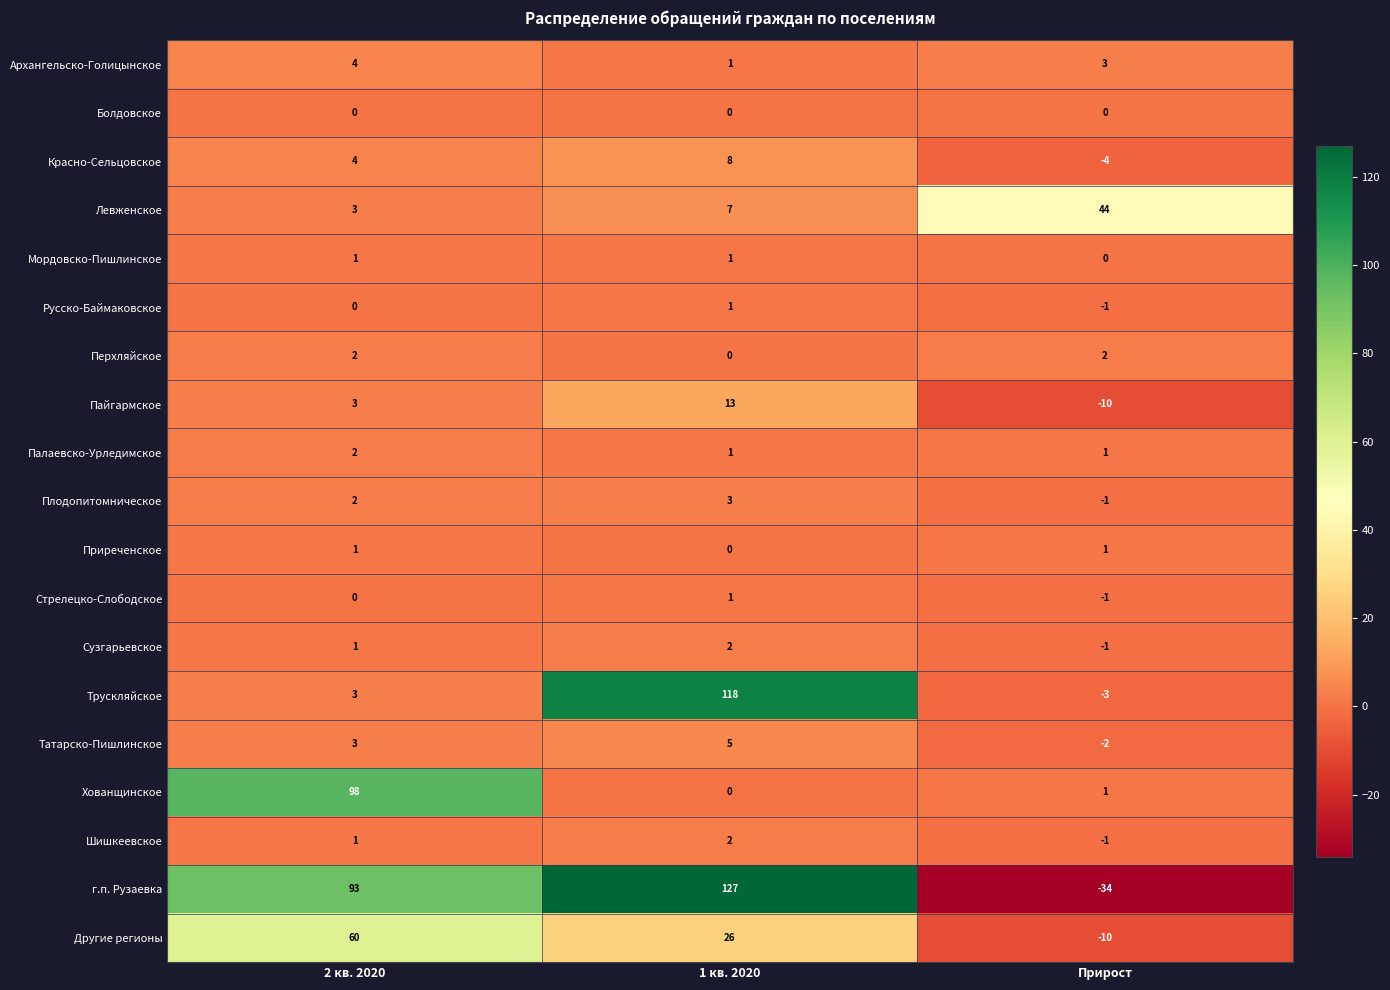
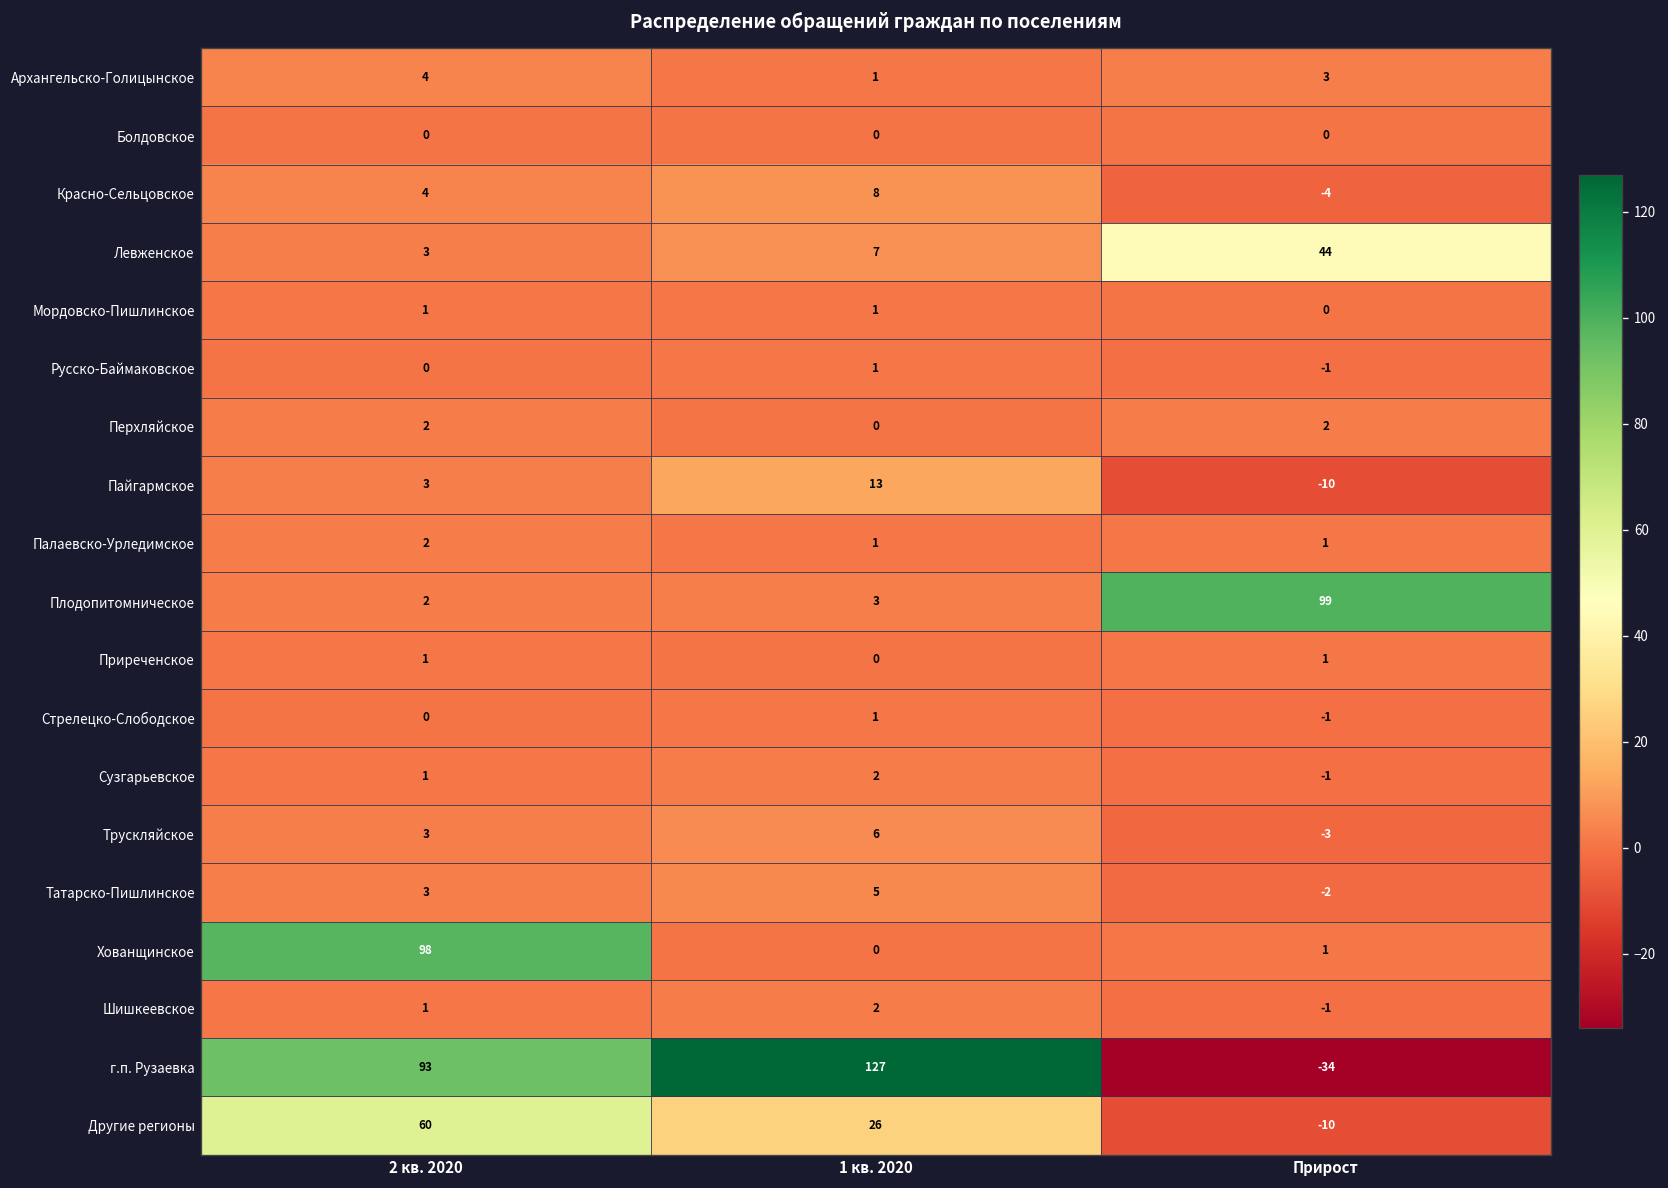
  {
    "Архангельско-Голицынское": {
      "2 кв. 2020": 4,
      "1 кв. 2020": 1,
      "Прирост": 3
    },
    "Болдовское": {
      "2 кв. 2020": 0,
      "1 кв. 2020": 0,
      "Прирост": 0
    },
    "Красно-Сельцовское": {
      "2 кв. 2020": 4,
      "1 кв. 2020": 8,
      "Прирост": -4
    },
    "Левженское": {
      "2 кв. 2020": 3,
      "1 кв. 2020": 7,
      "Прирост": 44
    },
    "Мордовско-Пишлинское": {
      "2 кв. 2020": 1,
      "1 кв. 2020": 1,
      "Прирост": 0
    },
    "Русско-Баймаковское": {
      "2 кв. 2020": 0,
      "1 кв. 2020": 1,
      "Прирост": -1
    },
    "Перхляйское": {
      "2 кв. 2020": 2,
      "1 кв. 2020": 0,
      "Прирост": 2
    },
    "Пайгармское": {
      "2 кв. 2020": 3,
      "1 кв. 2020": 13,
      "Прирост": -10
    },
    "Палаевско-Урледимское": {
      "2 кв. 2020": 2,
      "1 кв. 2020": 1,
      "Прирост": 1
    },
    "Плодопитомническое": {
      "2 кв. 2020": 2,
      "1 кв. 2020": 3,
-     "Прирост": -1
+     "Прирост": 99
    },
    "Приреченское": {
      "2 кв. 2020": 1,
      "1 кв. 2020": 0,
      "Прирост": 1
    },
    "Стрелецко-Слободское": {
      "2 кв. 2020": 0,
      "1 кв. 2020": 1,
      "Прирост": -1
    },
    "Сузгарьевское": {
      "2 кв. 2020": 1,
      "1 кв. 2020": 2,
      "Прирост": -1
    },
    "Трускляйское": {
      "2 кв. 2020": 3,
-     "1 кв. 2020": 118,
+     "1 кв. 2020": 6,
      "Прирост": -3
    },
    "Татарско-Пишлинское": {
      "2 кв. 2020": 3,
      "1 кв. 2020": 5,
      "Прирост": -2
    },
    "Хованщинское": {
      "2 кв. 2020": 98,
      "1 кв. 2020": 0,
      "Прирост": 1
    },
    "Шишкеевское": {
      "2 кв. 2020": 1,
      "1 кв. 2020": 2,
      "Прирост": -1
    },
    "г.п. Рузаевка": {
      "2 кв. 2020": 93,
      "1 кв. 2020": 127,
      "Прирост": -34
    },
    "Другие регионы": {
      "2 кв. 2020": 60,
      "1 кв. 2020": 26,
      "Прирост": -10
    }
  }
